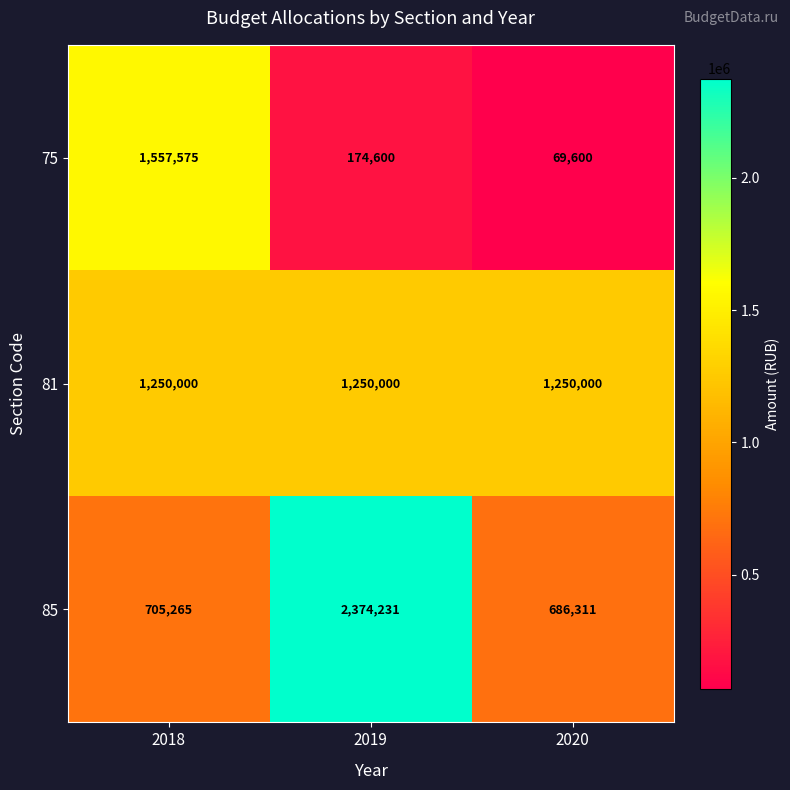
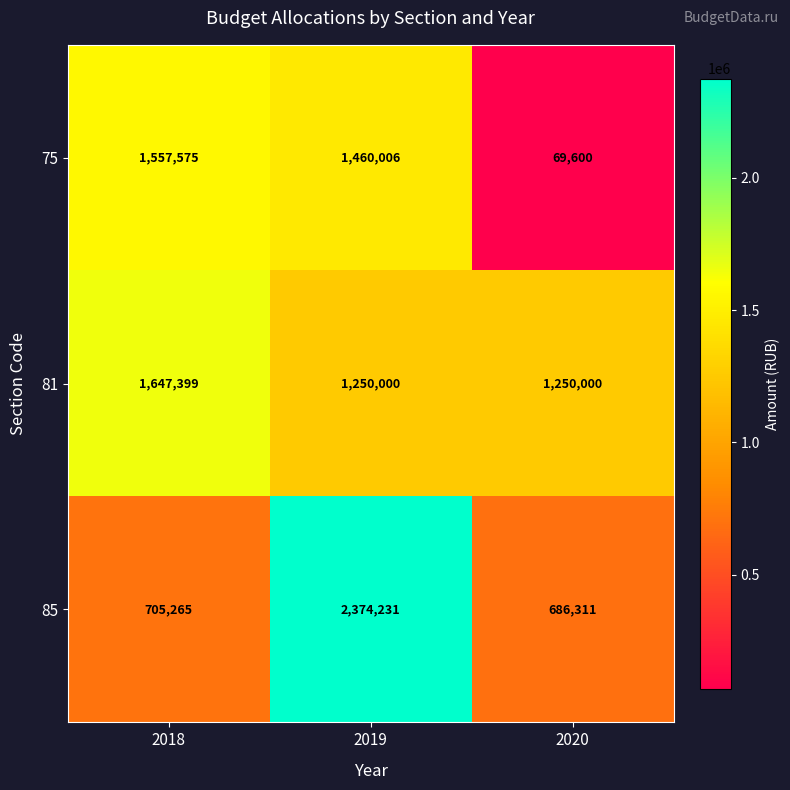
  {
    "75": {
      "2018": "1,557,575",
-     "2019": "174,600",
+     "2019": "1,460,006",
      "2020": "69,600"
    },
    "81": {
-     "2018": "1,250,000",
+     "2018": "1,647,399",
      "2019": "1,250,000",
      "2020": "1,250,000"
    },
    "85": {
      "2018": "705,265",
      "2019": "2,374,231",
      "2020": "686,311"
    }
  }
